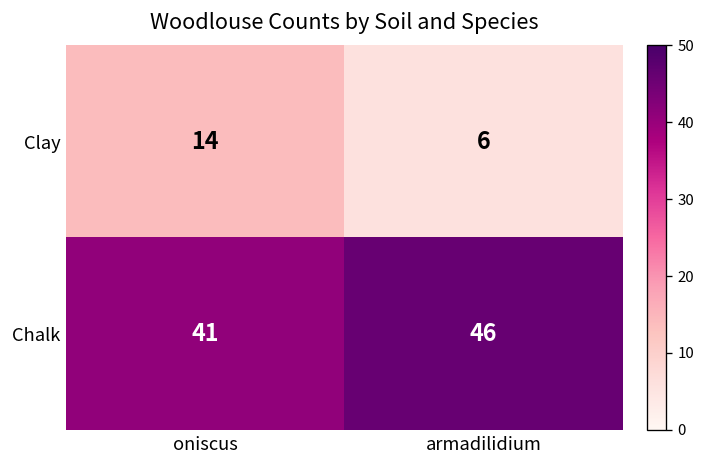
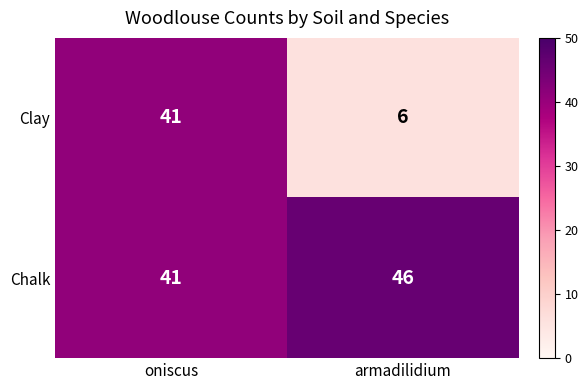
  {
    "Clay": {
-     "oniscus": 14,
+     "oniscus": 41,
      "armadilidium": 6
    },
    "Chalk": {
      "oniscus": 41,
      "armadilidium": 46
    }
  }
